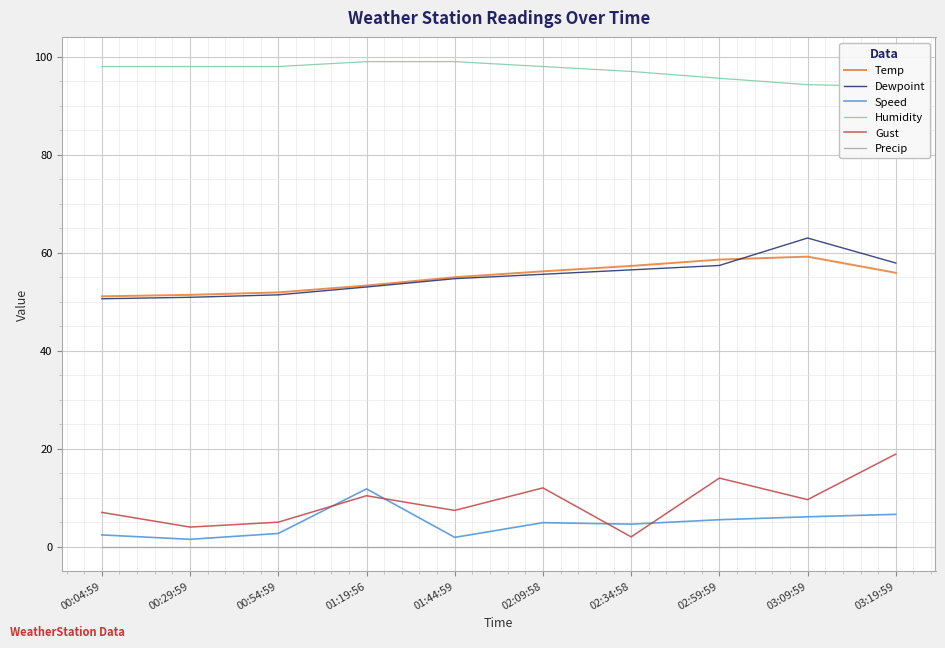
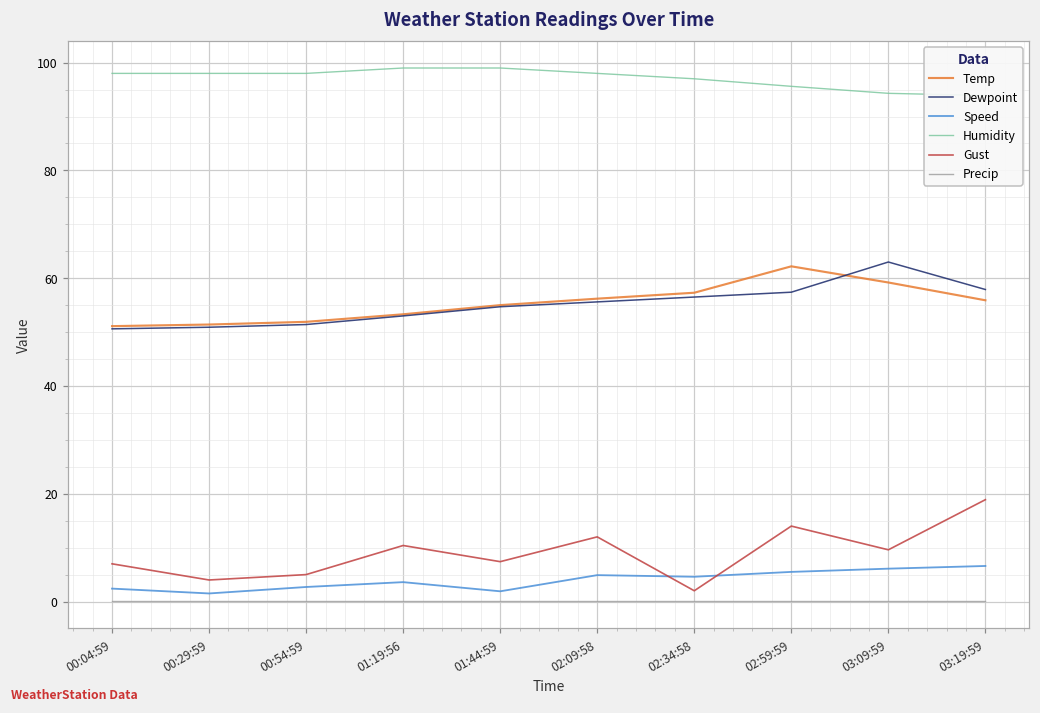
  {
    "Temp": {
      "02:09:58": 56,
      "02:34:58": 57,
-     "02:59:59": 59,
+     "02:59:59": 62,
      "03:09:59": 59,
      "03:19:59": 56
    },
    "Dewpoint": {
      "02:09:58": 56,
      "02:34:58": 57,
      "02:59:59": 57,
      "03:09:59": 63,
      "03:19:59": 58
    },
    "Speed": {
      "00:04:59": 2,
      "00:29:59": 2,
      "00:54:59": 3,
-     "01:19:56": 12,
+     "01:19:56": 4,
      "01:44:59": 2,
      "02:09:58": 5,
      "02:34:58": 5,
      "02:59:59": 6,
      "03:09:59": 6,
      "03:19:59": 7
    },
    "Gust": {
      "00:04:59": 7,
      "00:29:59": 4,
      "00:54:59": 5,
      "01:19:56": 10,
      "01:44:59": 7,
      "02:09:58": 12,
      "02:34:58": 2,
      "02:59:59": 14,
      "03:09:59": 10,
      "03:19:59": 19
    }
  }
